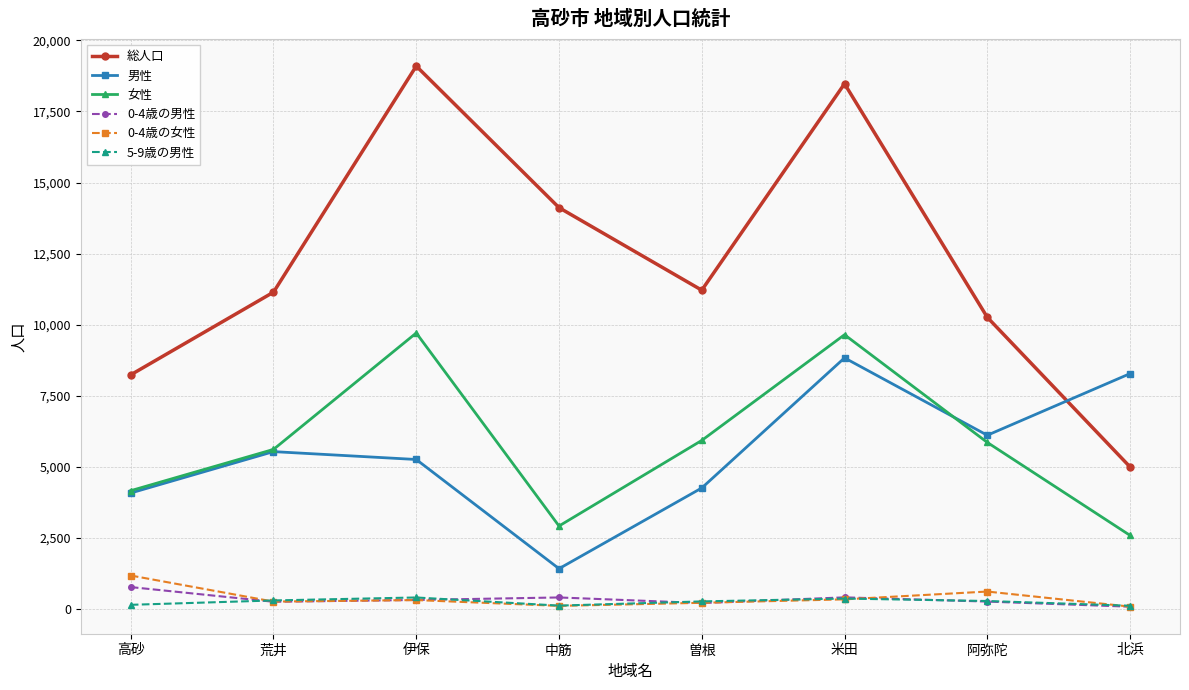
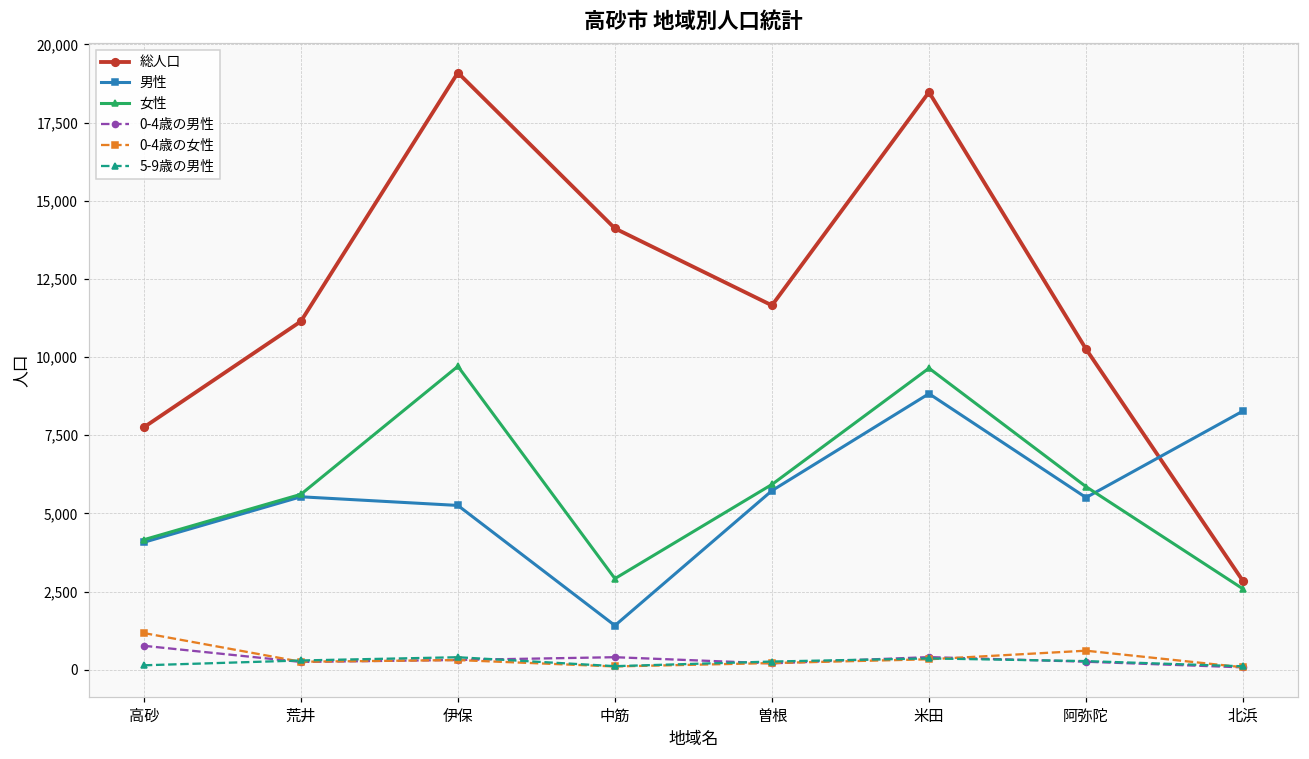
  {
    "総人口": {
-     "高砂": "8,200",
+     "高砂": "7,800",
      "荒井": "11,100",
      "伊保": "19,100",
      "中筋": "14,100",
-     "曽根": "11,200",
+     "曽根": "11,700",
      "米田": "18,500",
      "阿弥陀": "10,300",
-     "北浜": "5,000"
+     "北浜": "2,800"
    },
    "男性": {
      "伊保": "5,300",
      "中筋": "1,400",
-     "曽根": "4,300",
+     "曽根": "5,700",
      "米田": "8,800",
-     "阿弥陀": "6,100",
+     "阿弥陀": "5,500",
      "北浜": "8,300"
    },
    "0-4歳の男性": {
      "高砂": "800",
      "中筋": "400"
    },
    "0-4歳の女性": {
      "高砂": "1,200",
      "阿弥陀": "600"
    }
  }
